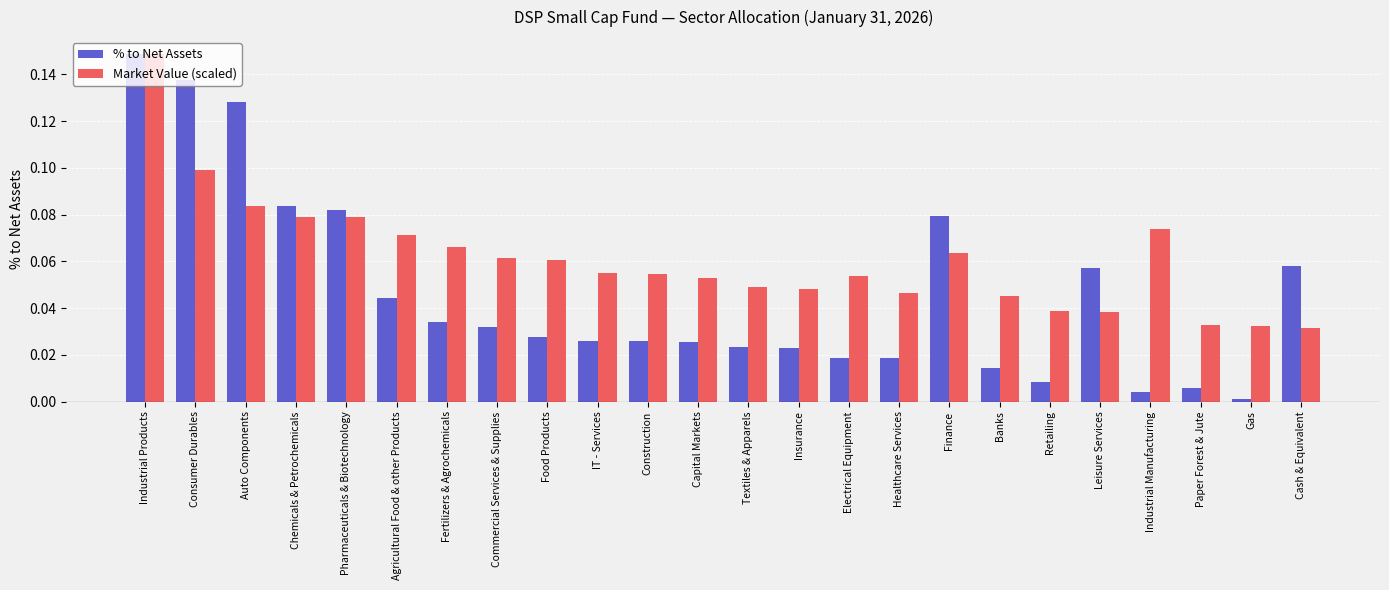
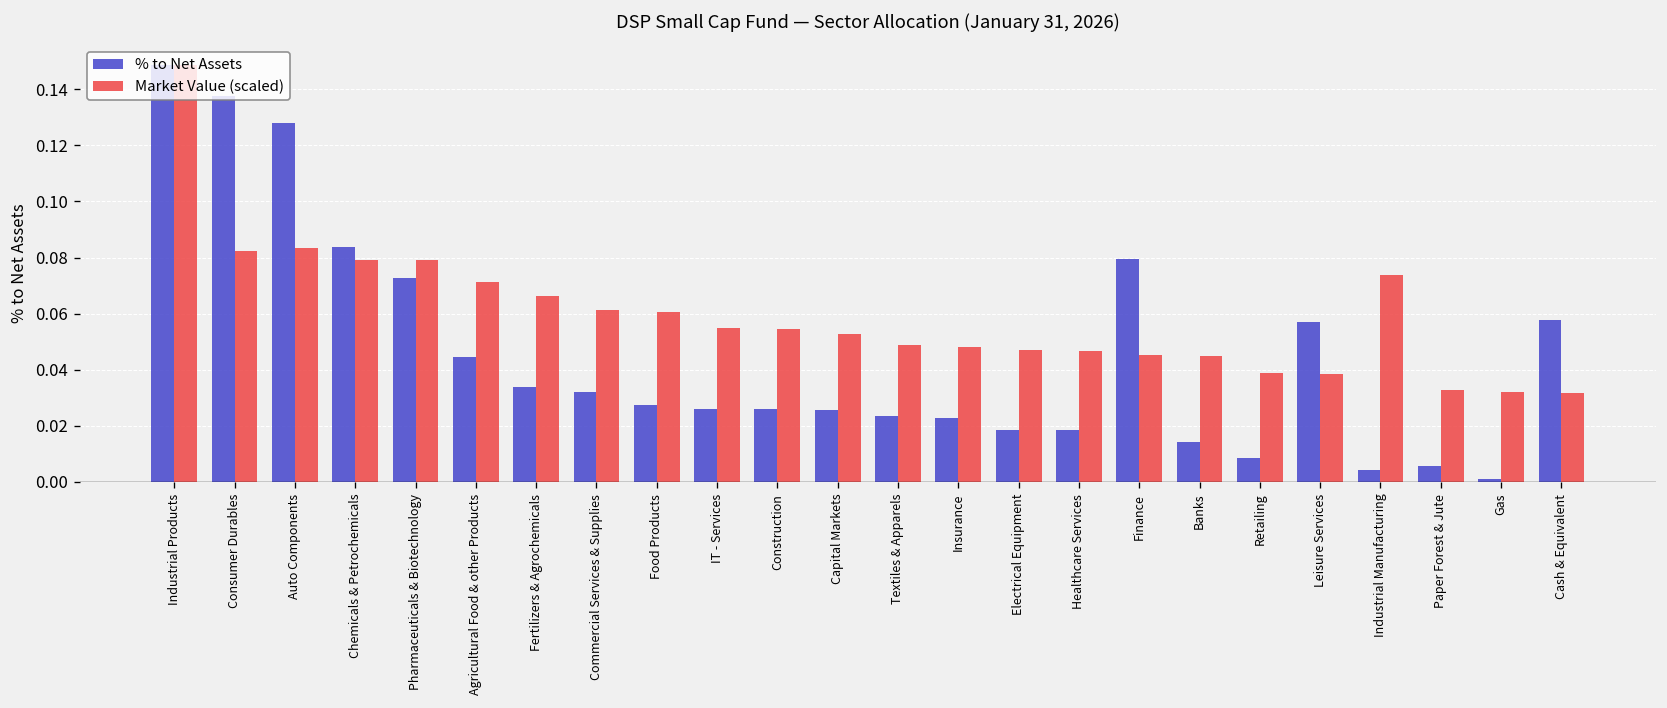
  {
    "% to Net Assets": {
      "Auto Components": 0.128,
      "Chemicals & Petrochemicals": 0.084,
-     "Pharmaceuticals & Biotechnology": 0.082,
+     "Pharmaceuticals & Biotechnology": 0.073,
      "Agricultural Food & other Products": 0.045,
      "Fertilizers & Agrochemicals": 0.034,
      "Commercial Services & Supplies": 0.032,
      "Food Products": 0.028,
      "IT - Services": 0.026,
      "Construction": 0.026,
      "Capital Markets": 0.026,
      "Textiles & Apparels": 0.024,
      "Insurance": 0.023,
      "Electrical Equipment": 0.019,
      "Healthcare Services": 0.019,
      "Finance": 0.080,
      "Banks": 0.014,
      "Retailing": 0.008,
      "Leisure Services": 0.057,
      "Industrial Manufacturing": 0.004,
      "Paper Forest & Jute": 0.006,
      "Gas": 0.001,
      "Cash & Equivalent": 0.058
    },
    "Market Value (scaled)": {
-     "Consumer Durables": 0.099,
+     "Consumer Durables": 0.082,
      "Auto Components": 0.083,
      "Chemicals & Petrochemicals": 0.079,
      "Pharmaceuticals & Biotechnology": 0.079,
      "Agricultural Food & other Products": 0.071,
      "Fertilizers & Agrochemicals": 0.066,
      "Commercial Services & Supplies": 0.061,
      "Food Products": 0.061,
      "IT - Services": 0.055,
      "Construction": 0.055,
      "Capital Markets": 0.053,
      "Textiles & Apparels": 0.049,
      "Insurance": 0.048,
-     "Electrical Equipment": 0.054,
+     "Electrical Equipment": 0.047,
      "Healthcare Services": 0.047,
-     "Finance": 0.064,
+     "Finance": 0.045,
      "Banks": 0.045,
      "Retailing": 0.039,
      "Leisure Services": 0.038,
      "Industrial Manufacturing": 0.074,
      "Paper Forest & Jute": 0.033,
      "Gas": 0.032,
      "Cash & Equivalent": 0.032
    }
  }
